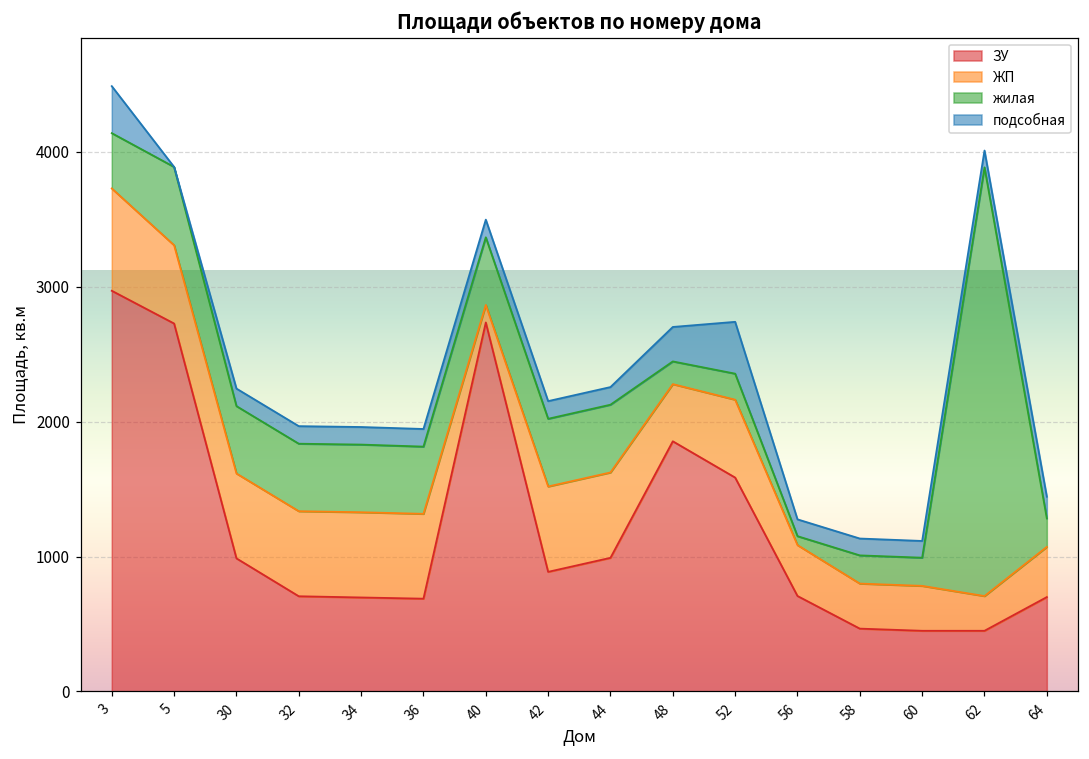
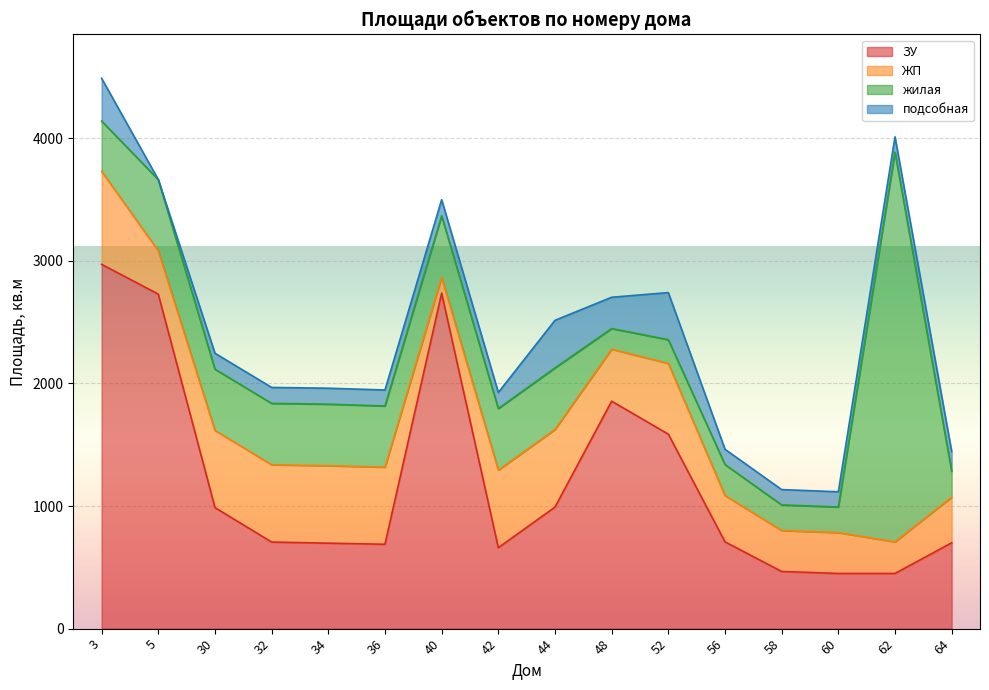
  {
    "ЗУ": {
      "3": 2970,
      "5": 2730,
      "30": 990,
      "32": 710,
      "34": 700,
      "36": 690,
      "40": 2740,
-     "42": 890,
+     "42": 660,
      "44": 990,
      "48": 1860,
      "52": 1590,
      "56": 710,
      "58": 470,
      "60": 450,
      "62": 450,
      "64": 700
    },
    "ЖП": {
      "3": 760,
-     "5": 580,
+     "5": 350,
      "30": 630,
      "32": 630,
      "34": 630,
      "36": 630,
      "40": 130,
      "42": 630,
      "44": 630,
      "48": 420,
      "52": 580,
      "56": 380,
      "58": 330,
      "60": 330,
      "62": 260,
      "64": 370
    },
    "жилая": {
      "3": 410,
      "30": 500,
      "32": 500,
      "34": 500,
      "36": 500,
      "40": 500,
      "42": 500,
      "44": 500,
      "48": 170,
      "52": 190,
-     "56": 70,
+     "56": 250,
      "58": 210,
      "60": 210,
      "62": 3180,
      "64": 210
    },
    "подсобная": {
      "3": 350,
      "30": 130,
      "32": 130,
      "34": 130,
      "36": 130,
      "40": 130,
      "42": 130,
-     "44": 130,
+     "44": 390,
      "48": 260,
      "52": 380,
      "56": 120,
      "58": 130,
      "60": 120,
      "62": 120,
      "64": 160
    }
  }
